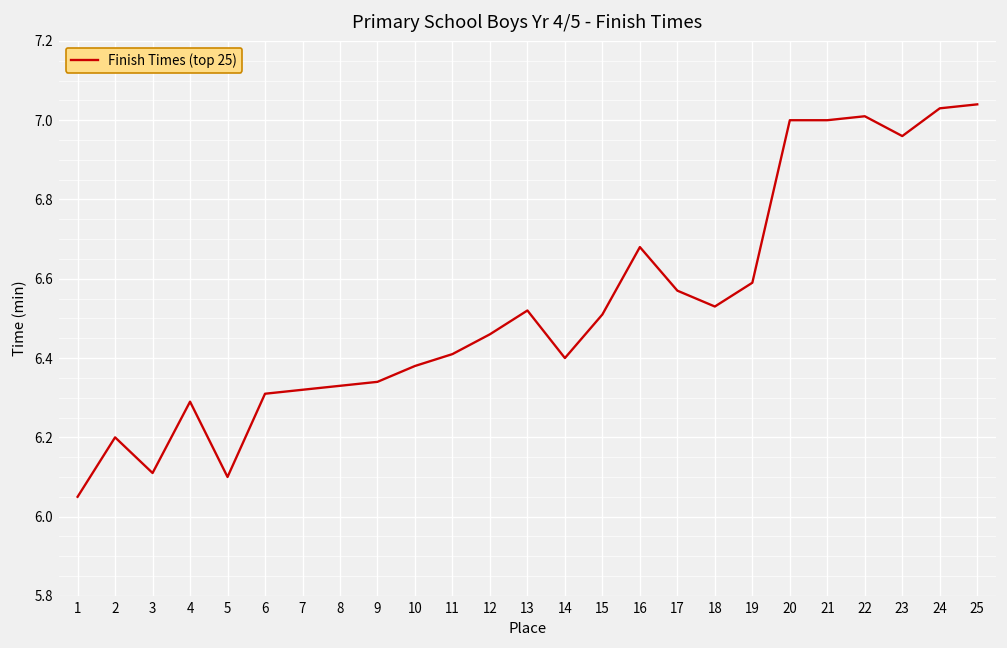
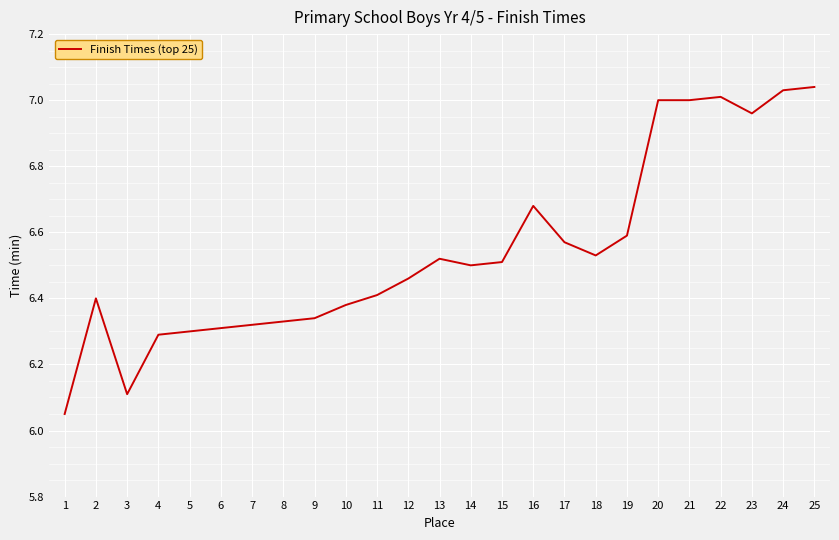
  {
    "1": 6.05,
-   "2": 6.2,
+   "2": 6.4,
    "3": 6.11,
    "4": 6.29,
-   "5": 6.1,
+   "5": 6.3,
    "6": 6.31,
    "7": 6.32,
    "8": 6.33,
    "9": 6.34,
    "10": 6.38,
    "11": 6.41,
    "12": 6.46,
    "13": 6.52,
-   "14": 6.4,
+   "14": 6.5,
    "15": 6.51,
    "16": 6.68,
    "17": 6.57,
    "18": 6.53,
    "19": 6.59,
    "20": 7.0,
    "21": 7.0,
    "22": 7.01,
    "23": 6.96,
    "24": 7.03,
    "25": 7.04
  }
